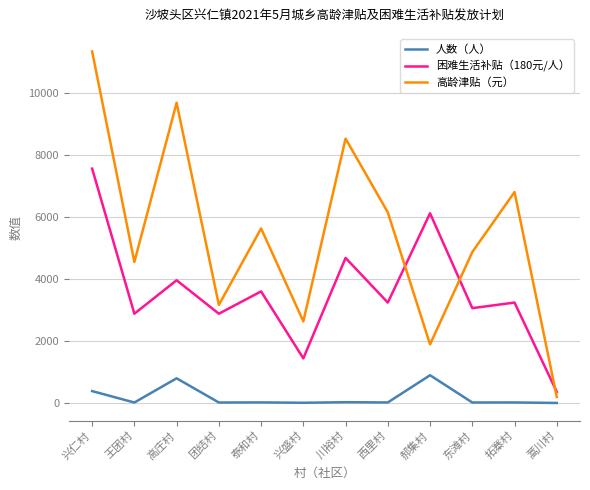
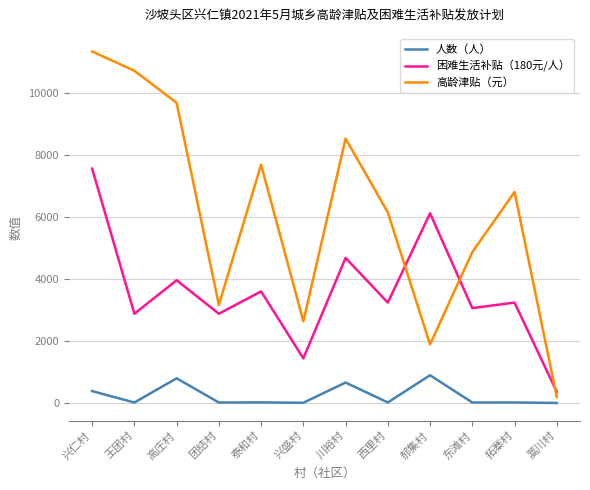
  {
    "人数（人）": {
      "兴仁村": 400,
      "王团村": 0,
      "高庄村": 800,
      "团结村": 0,
      "泰和村": 0,
      "兴盛村": 0,
-     "川裕村": 0,
+     "川裕村": 700,
      "西里村": 0,
      "郝集村": 900,
      "东滩村": 0,
      "拓寨村": 0,
      "蒿川村": 0
    },
    "困难生活补贴（180元/人）": {
      "兴仁村": 7600,
      "王团村": 2900,
      "高庄村": 4000,
      "团结村": 2900,
      "泰和村": 3600,
      "兴盛村": 1400,
      "川裕村": 4700,
      "西里村": 3200,
      "郝集村": 6100,
      "东滩村": 3100,
      "拓寨村": 3200,
      "蒿川村": 400
    },
    "高龄津贴（元）": {
      "兴仁村": 11300,
-     "王团村": 4600,
+     "王团村": 10700,
      "高庄村": 9700,
      "团结村": 3200,
-     "泰和村": 5600,
+     "泰和村": 7700,
      "兴盛村": 2600,
      "川裕村": 8500,
      "西里村": 6100,
      "郝集村": 1900,
      "东滩村": 4900,
      "拓寨村": 6800,
      "蒿川村": 200
    }
  }
